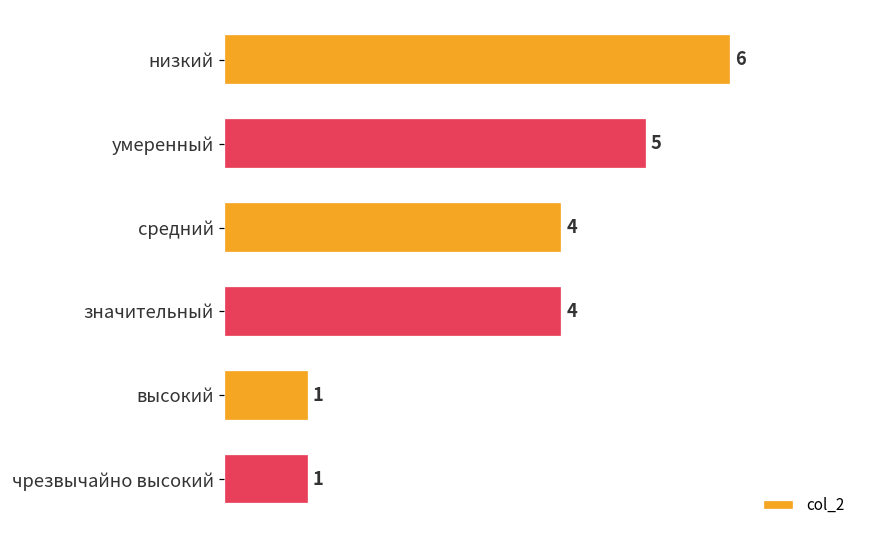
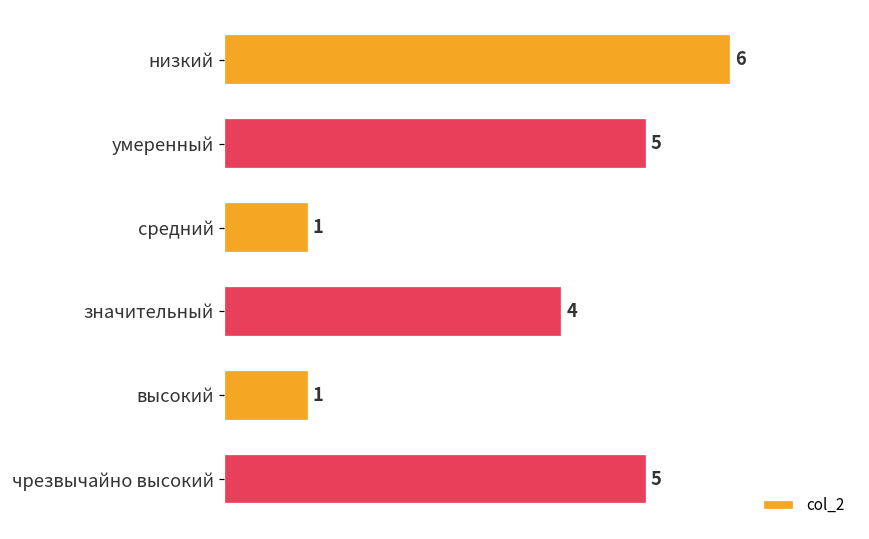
  {
    "низкий": 6,
    "умеренный": 5,
-   "средний": 4,
+   "средний": 1,
    "значительный": 4,
    "высокий": 1,
-   "чрезвычайно высокий": 1
+   "чрезвычайно высокий": 5
  }
